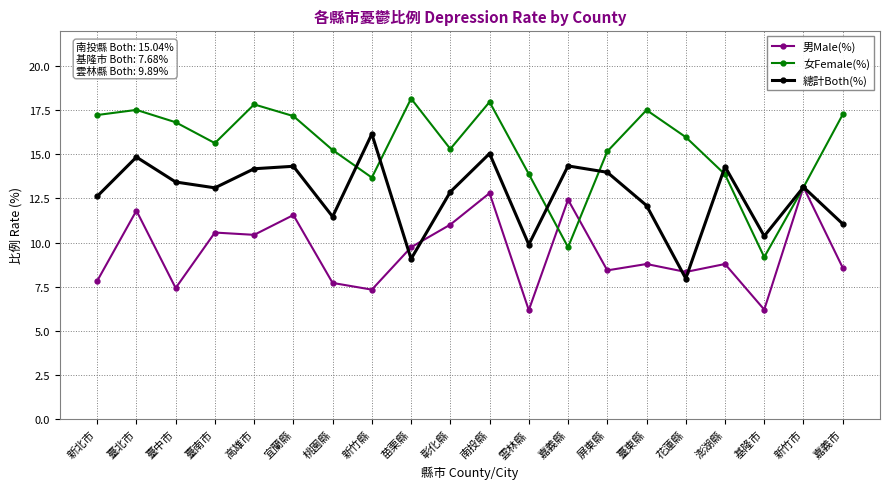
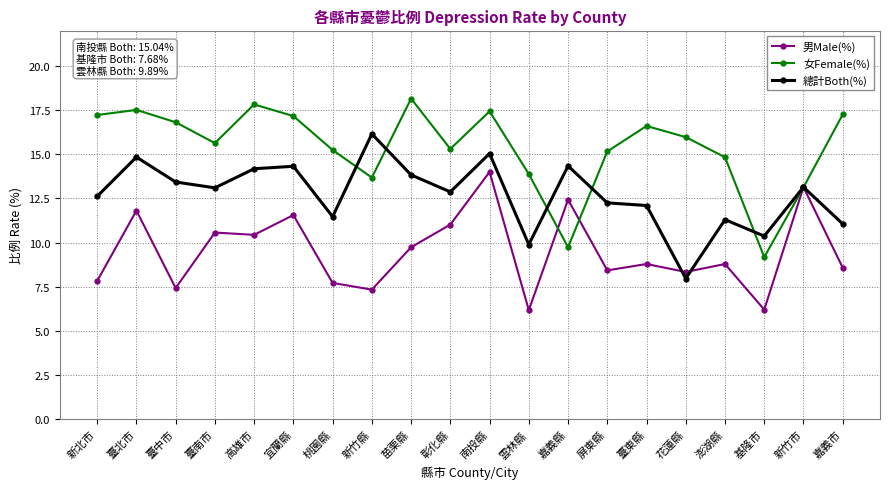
  {
    "男Male(%)": {
      "新北市": 7.8,
      "臺北市": 11.8,
      "臺中市": 7.4,
      "臺南市": 10.6,
      "高雄市": 10.4,
      "宜蘭縣": 11.6,
      "桃園縣": 7.7,
      "新竹縣": 7.3,
      "苗栗縣": 9.7,
      "彰化縣": 11.0,
-     "南投縣": 12.8,
+     "南投縣": 14.0,
      "雲林縣": 6.2,
      "嘉義縣": 12.4,
      "屏東縣": 8.4,
      "臺東縣": 8.8,
      "花蓮縣": 8.3,
      "澎湖縣": 8.8,
      "基隆市": 6.2,
      "嘉義市": 8.6
    },
    "女Female(%)": {
      "新北市": 17.2,
      "臺北市": 17.5,
      "臺中市": 16.8,
      "臺南市": 15.6,
      "高雄市": 17.8,
      "宜蘭縣": 17.2,
      "桃園縣": 15.2,
      "新竹縣": 13.7,
      "苗栗縣": 18.2,
      "彰化縣": 15.3,
-     "南投縣": 18.0,
+     "南投縣": 17.4,
      "雲林縣": 13.9,
      "嘉義縣": 9.7,
      "屏東縣": 15.2,
-     "臺東縣": 17.5,
+     "臺東縣": 16.6,
      "花蓮縣": 16.0,
-     "澎湖縣": 13.9,
+     "澎湖縣": 14.8,
      "基隆市": 9.2,
      "嘉義市": 17.3
    },
    "總計Both(%)": {
      "新北市": 12.6,
      "臺北市": 14.8,
      "臺中市": 13.4,
      "臺南市": 13.1,
      "高雄市": 14.2,
      "宜蘭縣": 14.3,
      "桃園縣": 11.5,
      "新竹縣": 16.2,
-     "苗栗縣": 9.1,
+     "苗栗縣": 13.8,
      "彰化縣": 12.9,
      "南投縣": 15.0,
      "雲林縣": 9.9,
      "嘉義縣": 14.3,
-     "屏東縣": 14.0,
+     "屏東縣": 12.3,
      "臺東縣": 12.1,
      "花蓮縣": 8.0,
-     "澎湖縣": 14.3,
+     "澎湖縣": 11.3,
      "基隆市": 10.4,
      "嘉義市": 11.1
    }
  }
